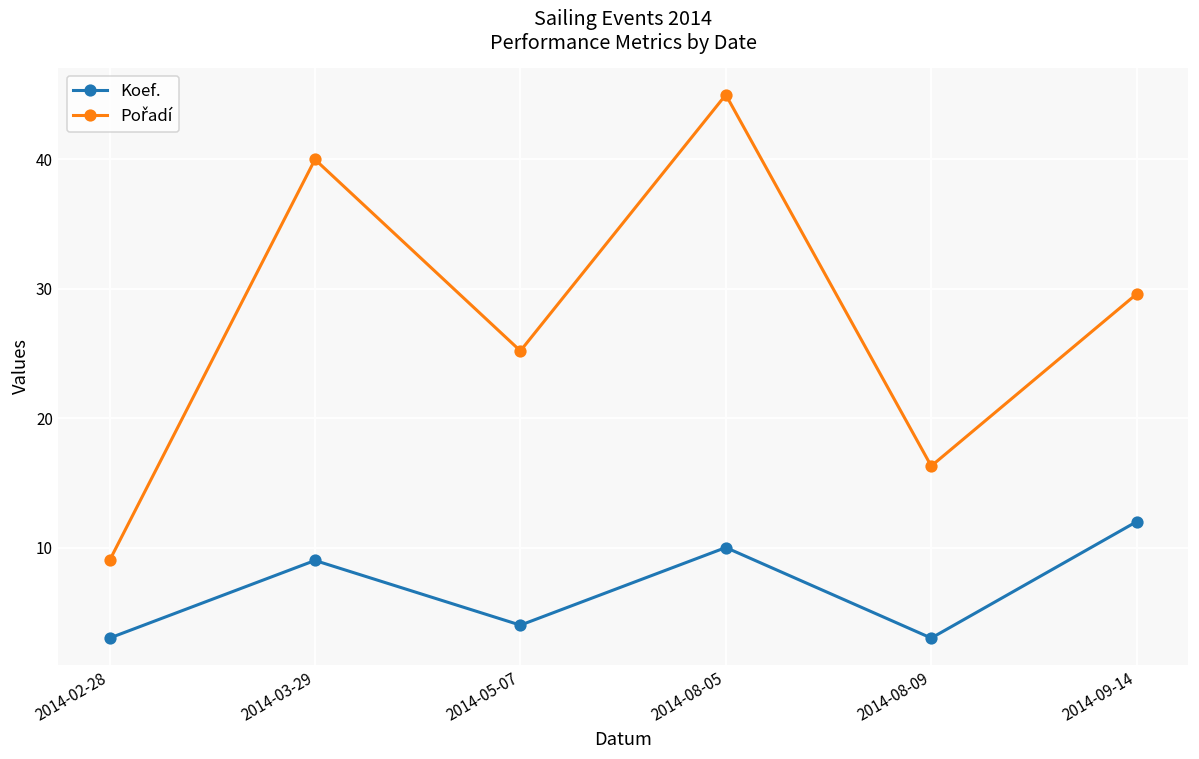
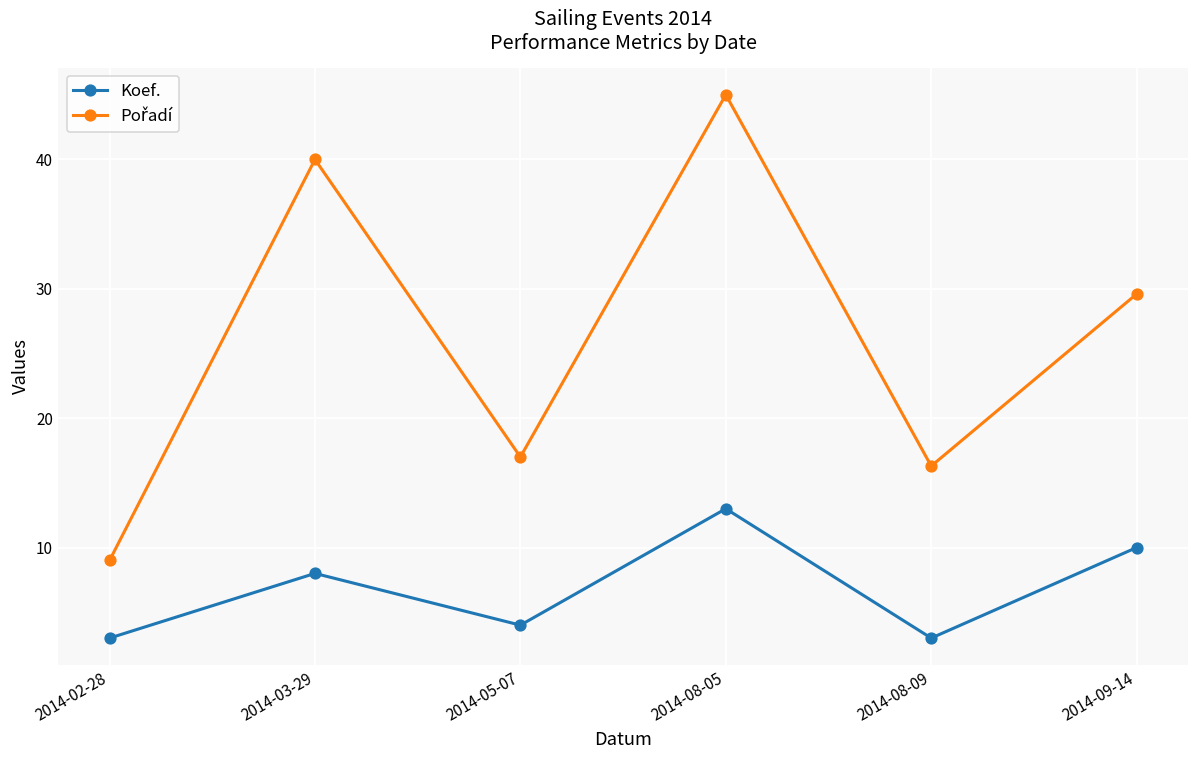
  {
    "Koef.": {
      "2014-02-28": 3,
-     "2014-03-29": 9,
+     "2014-03-29": 8,
      "2014-05-07": 4,
-     "2014-08-05": 10,
+     "2014-08-05": 13,
      "2014-08-09": 3,
-     "2014-09-14": 12
+     "2014-09-14": 10
    },
    "Pořadí": {
      "2014-02-28": 9.0,
      "2014-03-29": 40.0,
-     "2014-05-07": 25.2,
+     "2014-05-07": 17.0,
      "2014-08-05": 45.0,
      "2014-08-09": 16.3,
      "2014-09-14": 29.6
    }
  }
